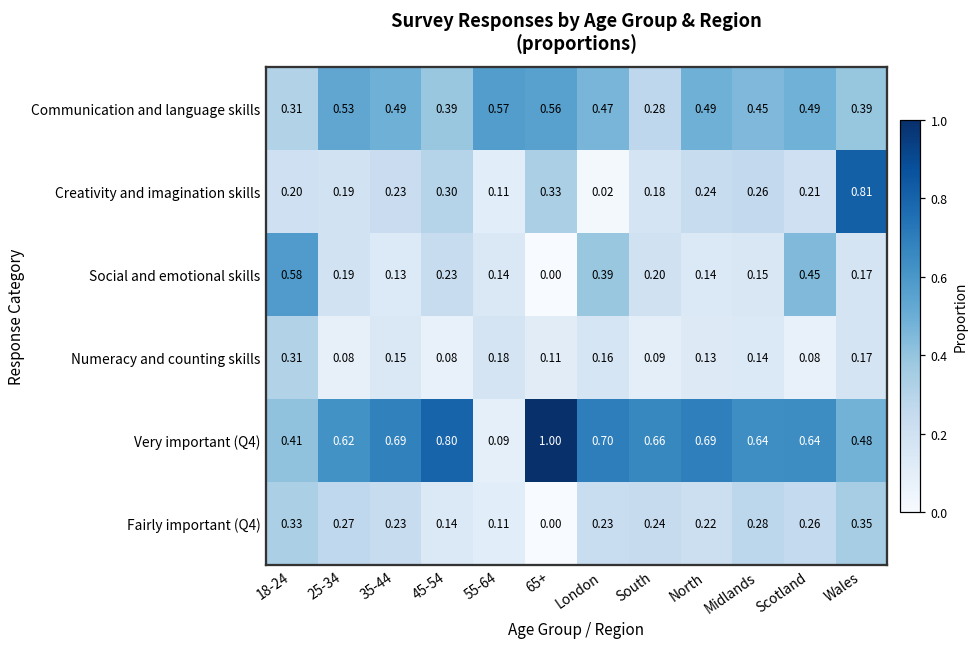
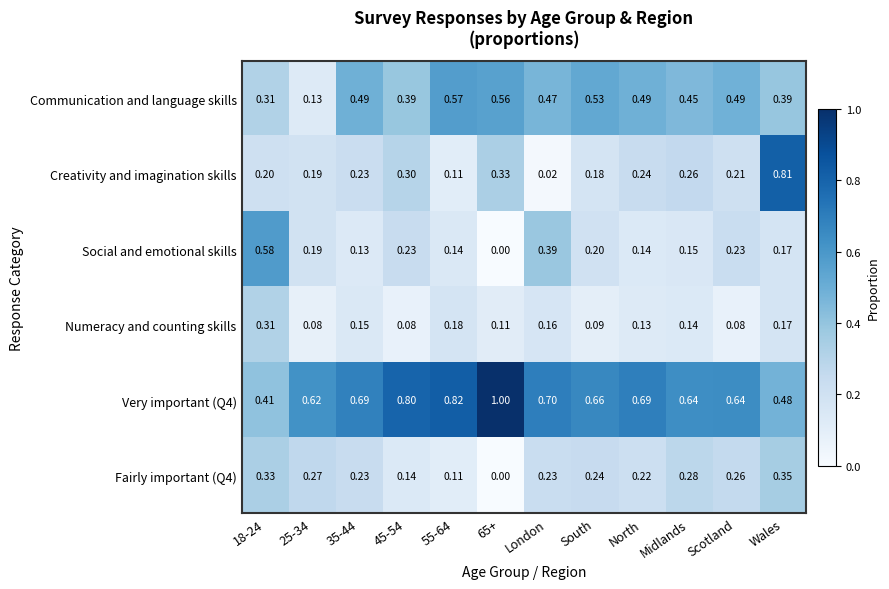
  {
    "Communication and language skills": {
      "18-24": 0.31,
-     "25-34": 0.53,
+     "25-34": 0.13,
      "35-44": 0.49,
      "45-54": 0.39,
      "55-64": 0.57,
      "65+": 0.56,
      "London": 0.47,
-     "South": 0.28,
+     "South": 0.53,
      "North": 0.49,
      "Midlands": 0.45,
      "Scotland": 0.49,
      "Wales": 0.39
    },
    "Creativity and imagination skills": {
      "18-24": 0.20,
      "25-34": 0.19,
      "35-44": 0.23,
      "45-54": 0.30,
      "55-64": 0.11,
      "65+": 0.33,
      "London": 0.02,
      "South": 0.18,
      "North": 0.24,
      "Midlands": 0.26,
      "Scotland": 0.21,
      "Wales": 0.81
    },
    "Social and emotional skills": {
      "18-24": 0.58,
      "25-34": 0.19,
      "35-44": 0.13,
      "45-54": 0.23,
      "55-64": 0.14,
      "65+": 0.00,
      "London": 0.39,
      "South": 0.20,
      "North": 0.14,
      "Midlands": 0.15,
-     "Scotland": 0.45,
+     "Scotland": 0.23,
      "Wales": 0.17
    },
    "Numeracy and counting skills": {
      "18-24": 0.31,
      "25-34": 0.08,
      "35-44": 0.15,
      "45-54": 0.08,
      "55-64": 0.18,
      "65+": 0.11,
      "London": 0.16,
      "South": 0.09,
      "North": 0.13,
      "Midlands": 0.14,
      "Scotland": 0.08,
      "Wales": 0.17
    },
    "Very important (Q4)": {
      "18-24": 0.41,
      "25-34": 0.62,
      "35-44": 0.69,
      "45-54": 0.80,
-     "55-64": 0.09,
+     "55-64": 0.82,
      "65+": 1.00,
      "London": 0.70,
      "South": 0.66,
      "North": 0.69,
      "Midlands": 0.64,
      "Scotland": 0.64,
      "Wales": 0.48
    },
    "Fairly important (Q4)": {
      "18-24": 0.33,
      "25-34": 0.27,
      "35-44": 0.23,
      "45-54": 0.14,
      "55-64": 0.11,
      "65+": 0.00,
      "London": 0.23,
      "South": 0.24,
      "North": 0.22,
      "Midlands": 0.28,
      "Scotland": 0.26,
      "Wales": 0.35
    }
  }
